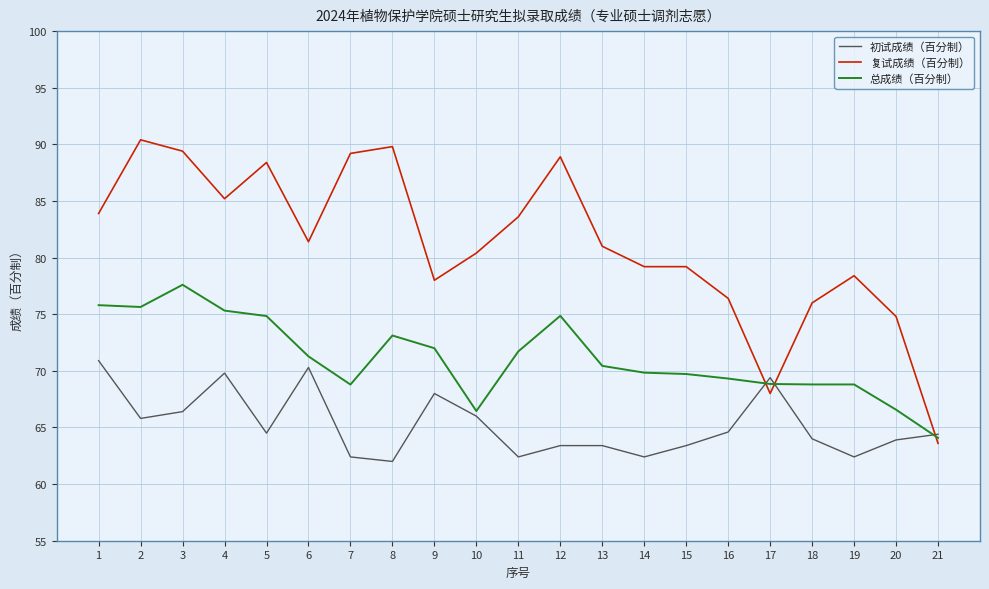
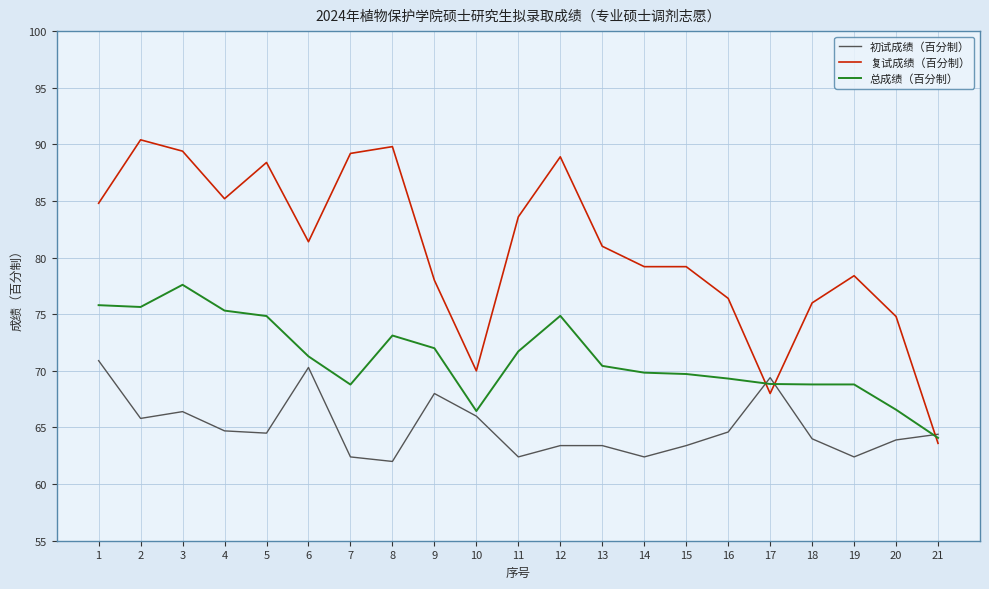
  {
    "初试成绩（百分制）": {
      "1": 70.9,
      "2": 65.8,
      "3": 66.4,
-     "4": 69.8,
+     "4": 64.7,
      "5": 64.5,
      "6": 70.3,
      "7": 62.4,
      "8": 62.0,
      "9": 68.0,
      "10": 66.0,
      "11": 62.4,
      "12": 63.4,
      "13": 63.4,
      "14": 62.4,
      "15": 63.4,
      "16": 64.6,
      "17": 69.4,
      "18": 64.0,
      "19": 62.4,
      "20": 63.9,
      "21": 64.4
    },
    "复试成绩（百分制）": {
-     "1": 83.9,
+     "1": 84.8,
      "2": 90.4,
      "3": 89.4,
      "4": 85.2,
      "5": 88.4,
      "6": 81.4,
      "7": 89.2,
      "8": 89.8,
      "9": 78.0,
-     "10": 80.4,
+     "10": 70.0,
      "11": 83.6,
      "12": 88.9,
      "13": 81.0,
      "14": 79.2,
      "15": 79.2,
      "16": 76.4,
      "17": 68.0,
      "18": 76.0,
      "19": 78.4,
      "20": 74.8,
      "21": 63.6
    },
    "总成绩（百分制）": {
      "1": 75.8,
      "2": 75.6,
      "3": 77.6,
      "4": 75.3,
      "5": 74.8,
      "6": 71.3,
      "7": 68.8,
      "8": 73.1,
      "9": 72.0,
      "10": 66.5,
      "11": 71.7,
      "12": 74.9,
      "13": 70.4,
      "14": 69.8,
      "15": 69.7,
      "16": 69.3,
      "17": 68.8,
      "18": 68.8,
      "19": 68.8,
      "20": 66.6,
      "21": 64.1
    }
  }
